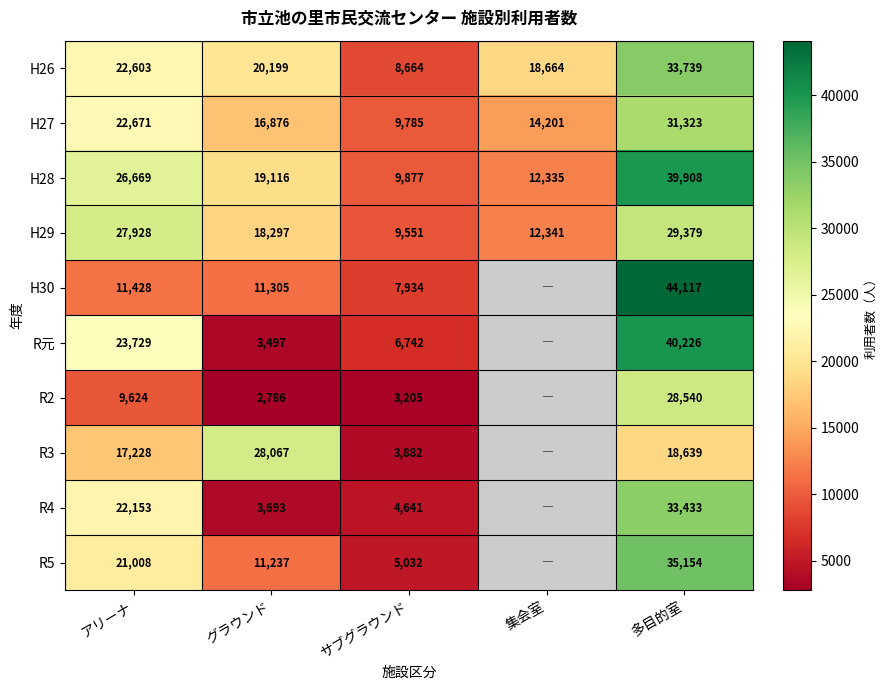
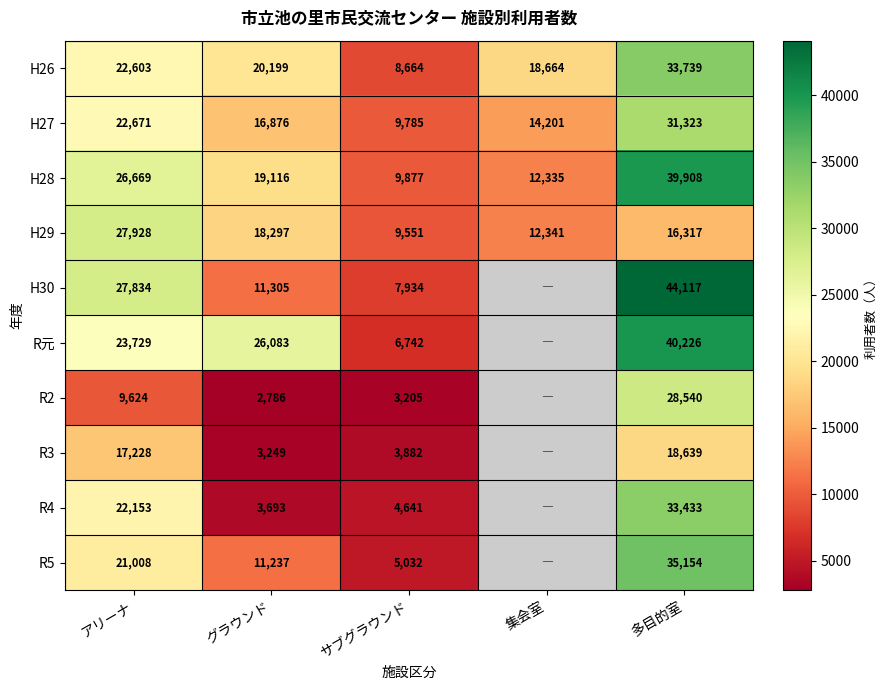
  {
    "H26": {
      "アリーナ": "22,603",
      "グラウンド": "20,199",
      "サブグラウンド": "8,664",
      "集会室": "18,664",
      "多目的室": "33,739"
    },
    "H27": {
      "アリーナ": "22,671",
      "グラウンド": "16,876",
      "サブグラウンド": "9,785",
      "集会室": "14,201",
      "多目的室": "31,323"
    },
    "H28": {
      "アリーナ": "26,669",
      "グラウンド": "19,116",
      "サブグラウンド": "9,877",
      "集会室": "12,335",
      "多目的室": "39,908"
    },
    "H29": {
      "アリーナ": "27,928",
      "グラウンド": "18,297",
      "サブグラウンド": "9,551",
      "集会室": "12,341",
-     "多目的室": "29,379"
+     "多目的室": "16,317"
    },
    "H30": {
-     "アリーナ": "11,428",
+     "アリーナ": "27,834",
      "グラウンド": "11,305",
      "サブグラウンド": "7,934",
      "多目的室": "44,117"
    },
    "R元": {
      "アリーナ": "23,729",
-     "グラウンド": "3,497",
+     "グラウンド": "26,083",
      "サブグラウンド": "6,742",
      "多目的室": "40,226"
    },
    "R2": {
      "アリーナ": "9,624",
      "グラウンド": "2,786",
      "サブグラウンド": "3,205",
      "多目的室": "28,540"
    },
    "R3": {
      "アリーナ": "17,228",
-     "グラウンド": "28,067",
+     "グラウンド": "3,249",
      "サブグラウンド": "3,882",
      "多目的室": "18,639"
    },
    "R4": {
      "アリーナ": "22,153",
      "グラウンド": "3,693",
      "サブグラウンド": "4,641",
      "多目的室": "33,433"
    },
    "R5": {
      "アリーナ": "21,008",
      "グラウンド": "11,237",
      "サブグラウンド": "5,032",
      "多目的室": "35,154"
    }
  }
